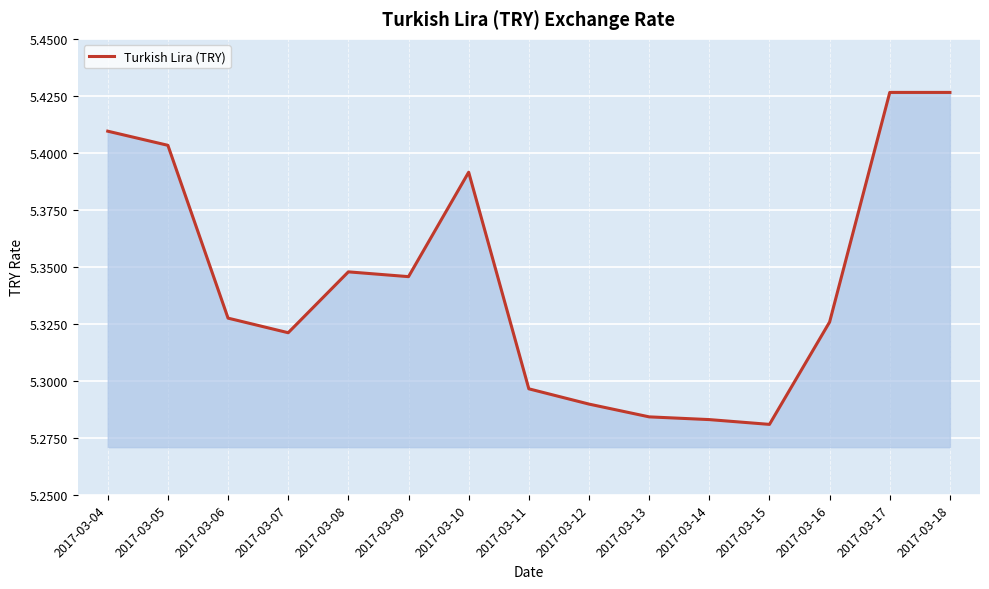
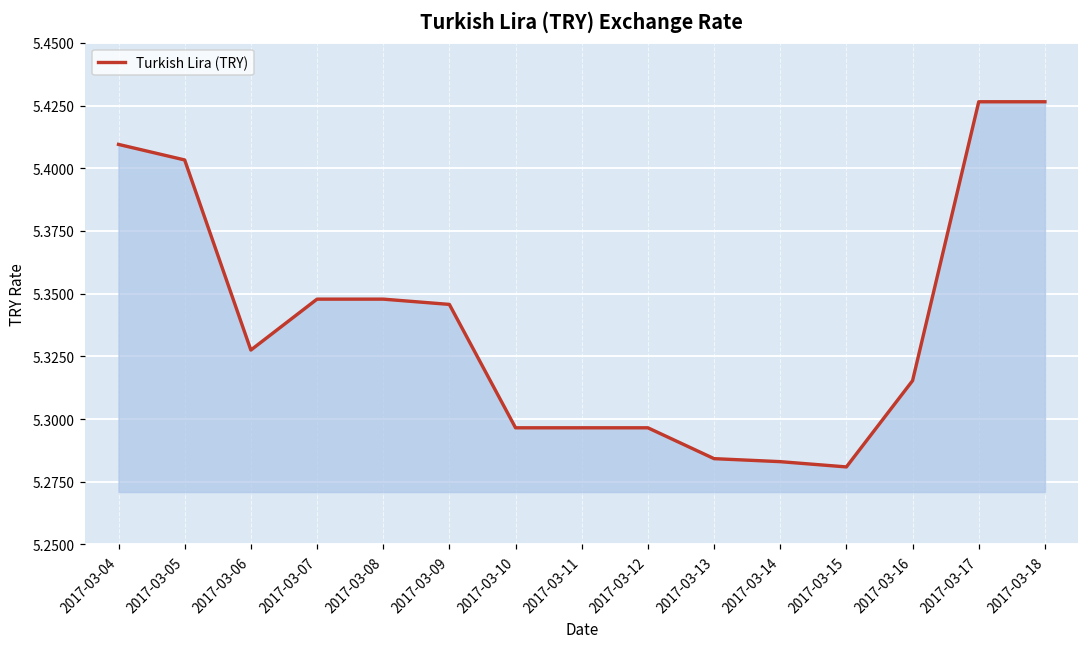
  {
    "2017-03-04": 5.410,
    "2017-03-05": 5.403,
    "2017-03-06": 5.328,
-   "2017-03-07": 5.321,
+   "2017-03-07": 5.348,
    "2017-03-08": 5.348,
    "2017-03-09": 5.346,
-   "2017-03-10": 5.392,
+   "2017-03-10": 5.297,
    "2017-03-11": 5.297,
-   "2017-03-12": 5.290,
+   "2017-03-12": 5.297,
    "2017-03-13": 5.284,
    "2017-03-14": 5.283,
    "2017-03-15": 5.281,
-   "2017-03-16": 5.326,
+   "2017-03-16": 5.315,
    "2017-03-17": 5.427,
    "2017-03-18": 5.427
  }
